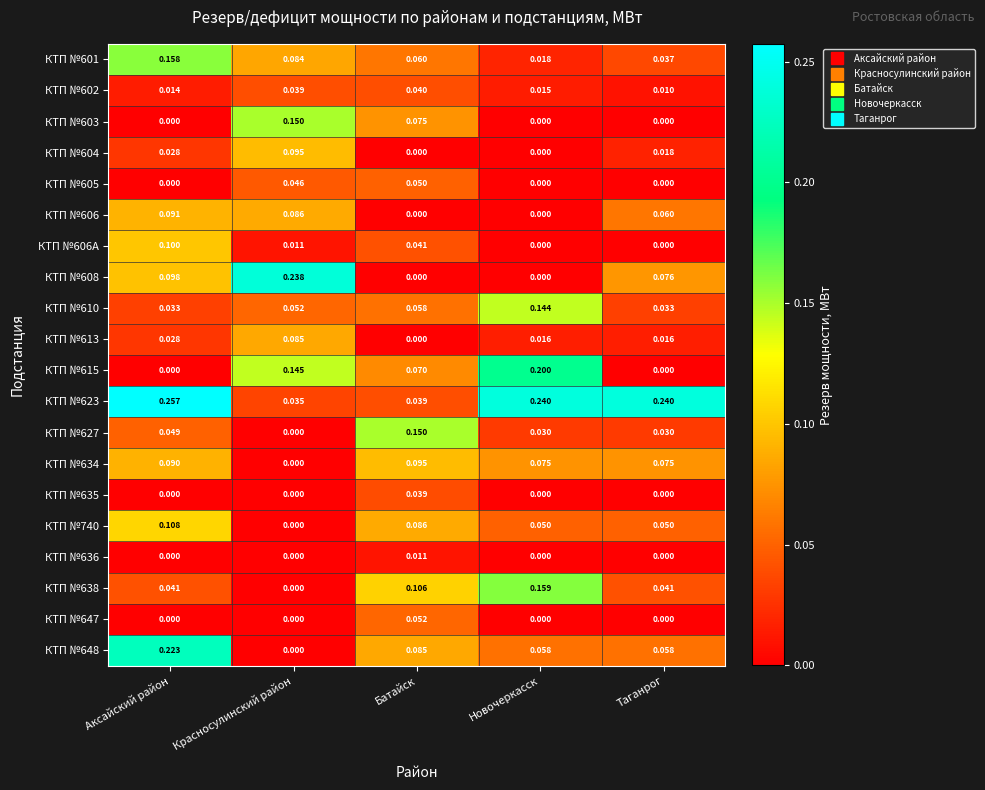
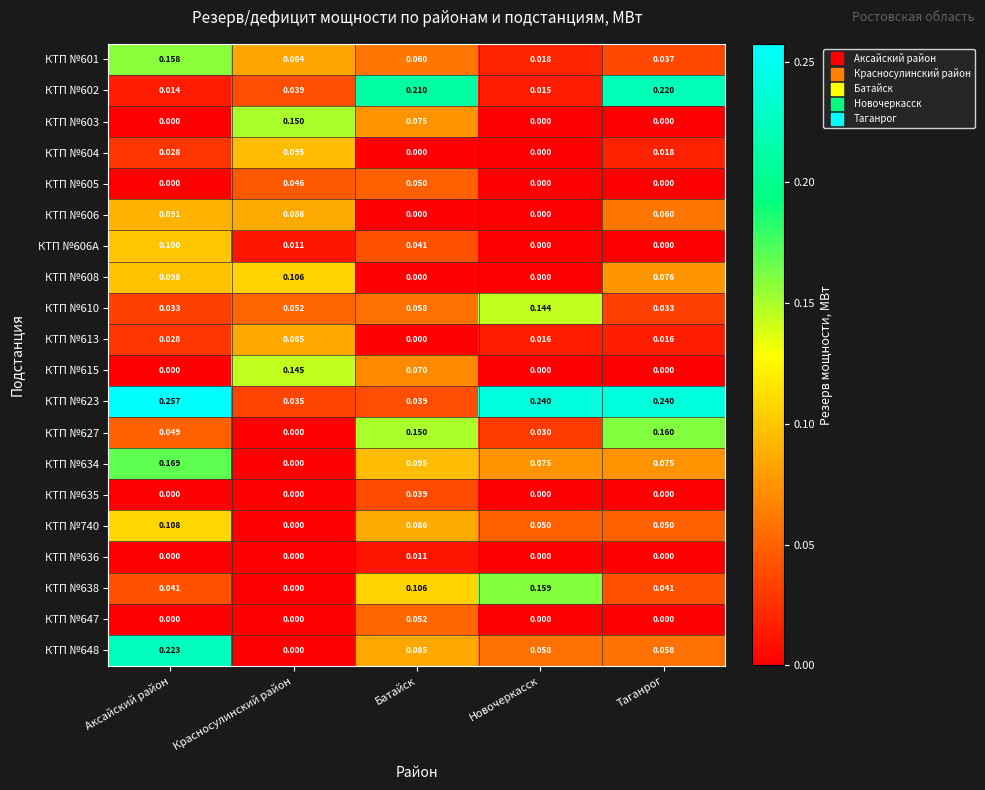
  {
    "КТП №601": {
      "Аксайский район": 0.158,
      "Красносулинский район": 0.084,
      "Батайск": 0.060,
      "Новочеркасск": 0.018,
      "Таганрог": 0.037
    },
    "КТП №602": {
      "Аксайский район": 0.014,
      "Красносулинский район": 0.039,
-     "Батайск": 0.040,
+     "Батайск": 0.210,
      "Новочеркасск": 0.015,
-     "Таганрог": 0.010
+     "Таганрог": 0.220
    },
    "КТП №603": {
      "Аксайский район": 0.000,
      "Красносулинский район": 0.150,
      "Батайск": 0.075,
      "Новочеркасск": 0.000,
      "Таганрог": 0.000
    },
    "КТП №604": {
      "Аксайский район": 0.028,
      "Красносулинский район": 0.095,
      "Батайск": 0.000,
      "Новочеркасск": 0.000,
      "Таганрог": 0.018
    },
    "КТП №605": {
      "Аксайский район": 0.000,
      "Красносулинский район": 0.046,
      "Батайск": 0.050,
      "Новочеркасск": 0.000,
      "Таганрог": 0.000
    },
    "КТП №606": {
      "Аксайский район": 0.091,
      "Красносулинский район": 0.086,
      "Батайск": 0.000,
      "Новочеркасск": 0.000,
      "Таганрог": 0.060
    },
    "КТП №606А": {
      "Аксайский район": 0.100,
      "Красносулинский район": 0.011,
      "Батайск": 0.041,
      "Новочеркасск": 0.000,
      "Таганрог": 0.000
    },
    "КТП №608": {
      "Аксайский район": 0.098,
-     "Красносулинский район": 0.238,
+     "Красносулинский район": 0.106,
      "Батайск": 0.000,
      "Новочеркасск": 0.000,
      "Таганрог": 0.076
    },
    "КТП №610": {
      "Аксайский район": 0.033,
      "Красносулинский район": 0.052,
      "Батайск": 0.058,
      "Новочеркасск": 0.144,
      "Таганрог": 0.033
    },
    "КТП №613": {
      "Аксайский район": 0.028,
      "Красносулинский район": 0.085,
      "Батайск": 0.000,
      "Новочеркасск": 0.016,
      "Таганрог": 0.016
    },
    "КТП №615": {
      "Аксайский район": 0.000,
      "Красносулинский район": 0.145,
      "Батайск": 0.070,
-     "Новочеркасск": 0.200,
+     "Новочеркасск": 0.000,
      "Таганрог": 0.000
    },
    "КТП №623": {
      "Аксайский район": 0.257,
      "Красносулинский район": 0.035,
      "Батайск": 0.039,
      "Новочеркасск": 0.240,
      "Таганрог": 0.240
    },
    "КТП №627": {
      "Аксайский район": 0.049,
      "Красносулинский район": 0.000,
      "Батайск": 0.150,
      "Новочеркасск": 0.030,
-     "Таганрог": 0.030
+     "Таганрог": 0.160
    },
    "КТП №634": {
-     "Аксайский район": 0.090,
+     "Аксайский район": 0.169,
      "Красносулинский район": 0.000,
      "Батайск": 0.095,
      "Новочеркасск": 0.075,
      "Таганрог": 0.075
    },
    "КТП №635": {
      "Аксайский район": 0.000,
      "Красносулинский район": 0.000,
      "Батайск": 0.039,
      "Новочеркасск": 0.000,
      "Таганрог": 0.000
    },
    "КТП №740": {
      "Аксайский район": 0.108,
      "Красносулинский район": 0.000,
      "Батайск": 0.086,
      "Новочеркасск": 0.050,
      "Таганрог": 0.050
    },
    "КТП №636": {
      "Аксайский район": 0.000,
      "Красносулинский район": 0.000,
      "Батайск": 0.011,
      "Новочеркасск": 0.000,
      "Таганрог": 0.000
    },
    "КТП №638": {
      "Аксайский район": 0.041,
      "Красносулинский район": 0.000,
      "Батайск": 0.106,
      "Новочеркасск": 0.159,
      "Таганрог": 0.041
    },
    "КТП №647": {
      "Аксайский район": 0.000,
      "Красносулинский район": 0.000,
      "Батайск": 0.052,
      "Новочеркасск": 0.000,
      "Таганрог": 0.000
    },
    "КТП №648": {
      "Аксайский район": 0.223,
      "Красносулинский район": 0.000,
      "Батайск": 0.085,
      "Новочеркасск": 0.058,
      "Таганрог": 0.058
    }
  }
